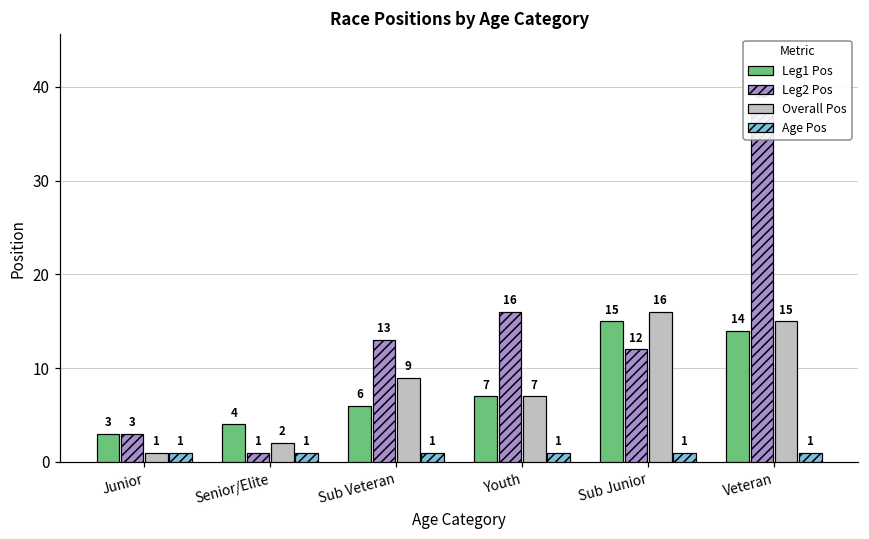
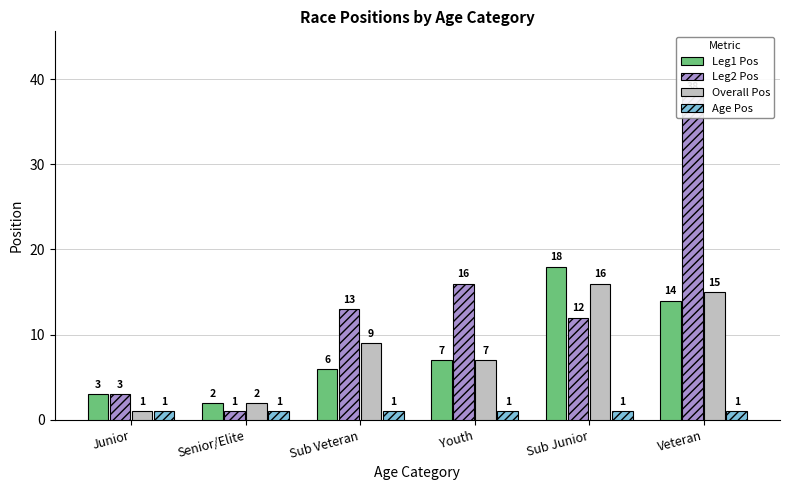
  {
    "Leg1 Pos": {
      "Junior": 3,
-     "Senior/Elite": 4,
+     "Senior/Elite": 2,
      "Sub Veteran": 6,
      "Youth": 7,
-     "Sub Junior": 15,
+     "Sub Junior": 18,
      "Veteran": 14
    },
    "Age Pos": {
      "Junior": 1,
      "Senior/Elite": 1,
      "Sub Veteran": 1,
      "Youth": 1,
      "Sub Junior": 1,
      "Veteran": 1
    }
  }
